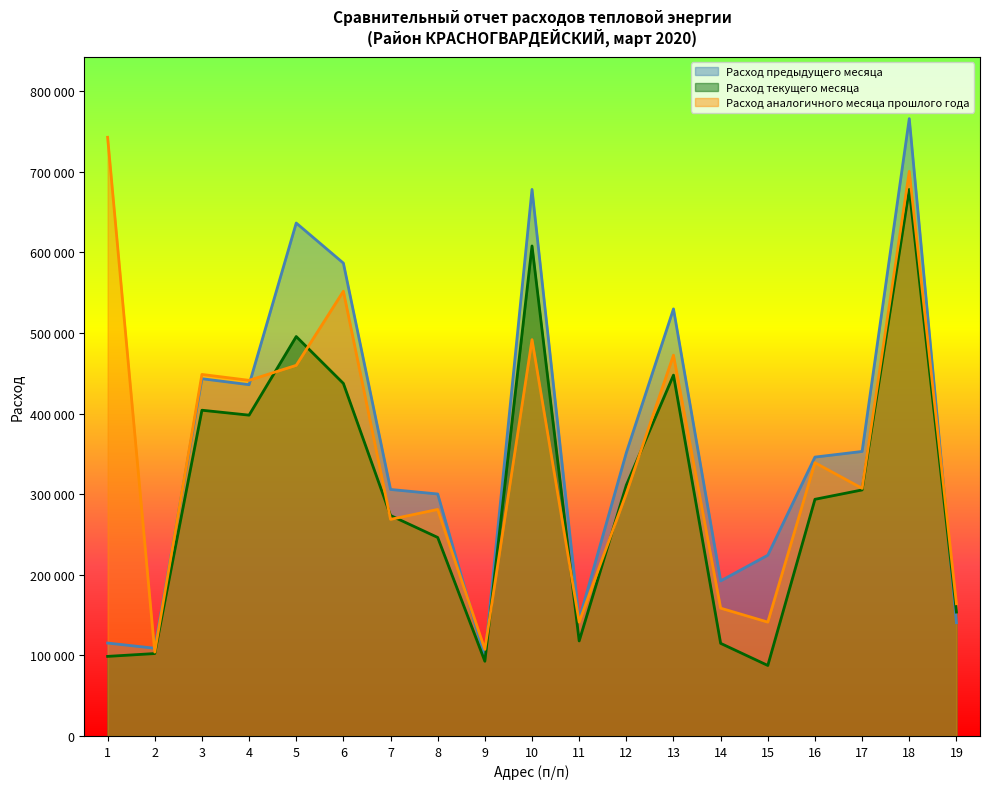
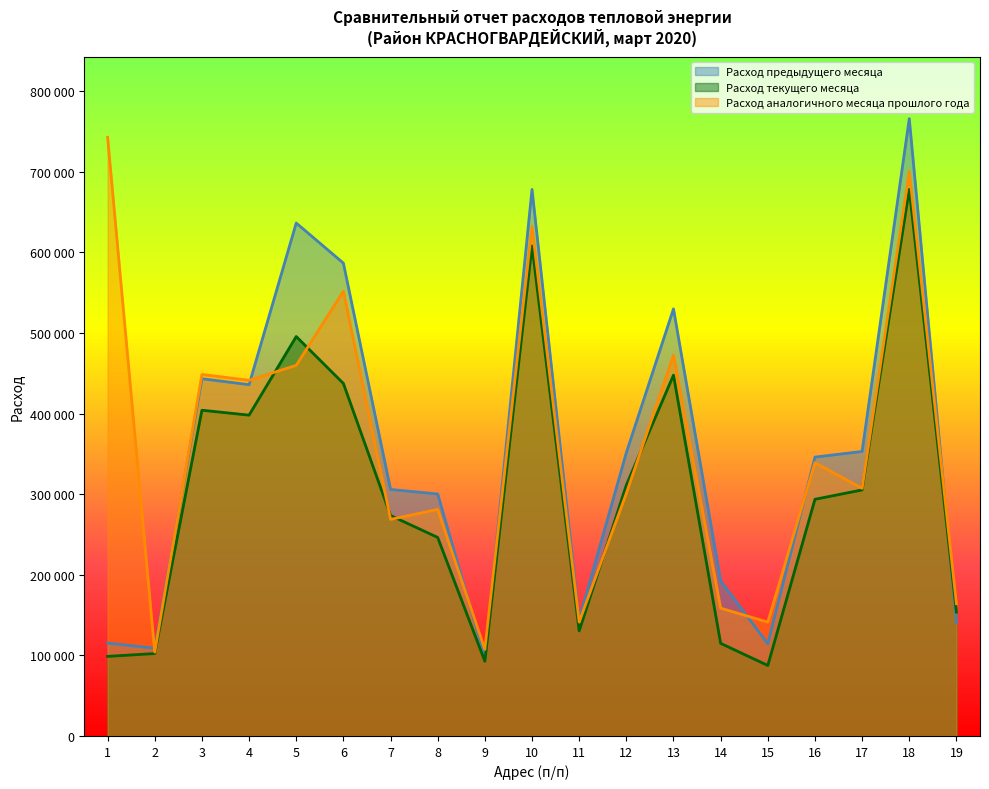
  {
    "Расход предыдущего месяца": {
      "1": 120000,
      "2": 110000,
      "3": 440000,
      "4": 440000,
      "5": 640000,
      "6": 590000,
      "7": 310000,
      "8": 300000,
      "9": 100000,
      "10": 680000,
      "12": 350000,
      "13": 530000,
      "14": 190000,
-     "15": 220000,
+     "15": 110000,
      "16": 350000,
      "17": 350000,
      "18": 770000,
      "19": 140000
    },
    "Расход текущего месяца": {
      "1": 100000,
      "3": 400000,
      "4": 400000,
      "5": 500000,
      "6": 440000,
      "7": 270000,
      "8": 250000,
      "9": 90000,
      "10": 610000,
-     "11": 120000,
+     "11": 130000,
      "12": 310000,
      "13": 450000,
      "14": 110000,
      "15": 90000,
      "16": 290000,
      "18": 680000,
      "19": 150000
    },
    "Расход аналогичного месяца прошлого года": {
      "1": 740000,
      "3": 450000,
      "4": 440000,
      "5": 460000,
      "6": 550000,
      "7": 270000,
      "8": 280000,
      "9": 110000,
-     "10": 490000,
+     "10": 630000,
      "12": 300000,
      "13": 470000,
      "14": 160000,
      "15": 140000,
      "16": 340000,
      "18": 700000,
      "19": 160000
    }
  }
